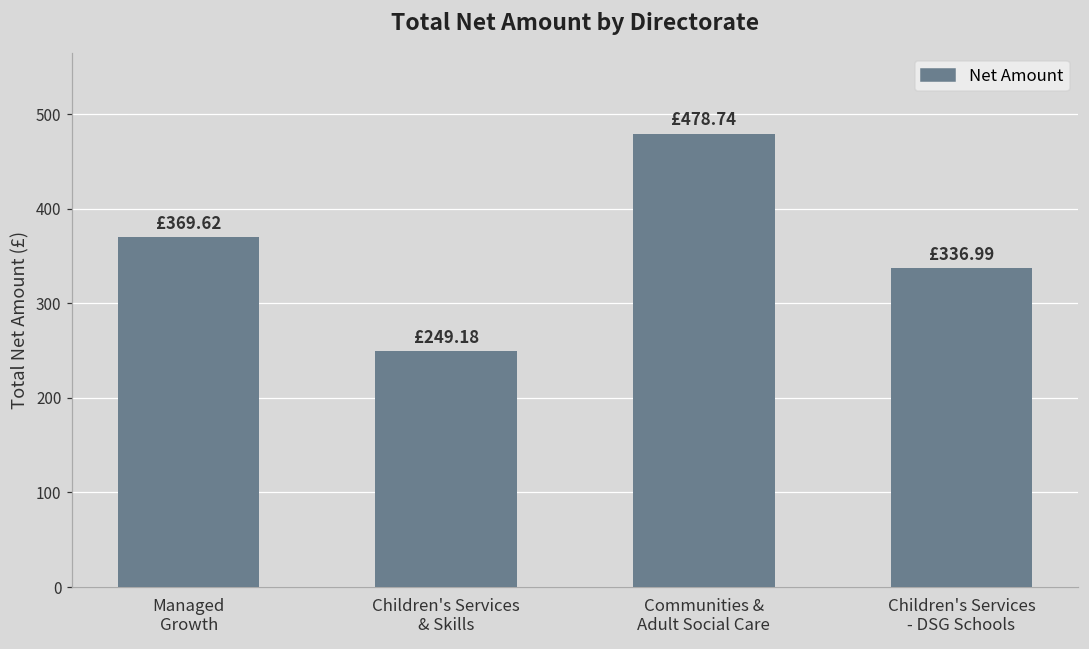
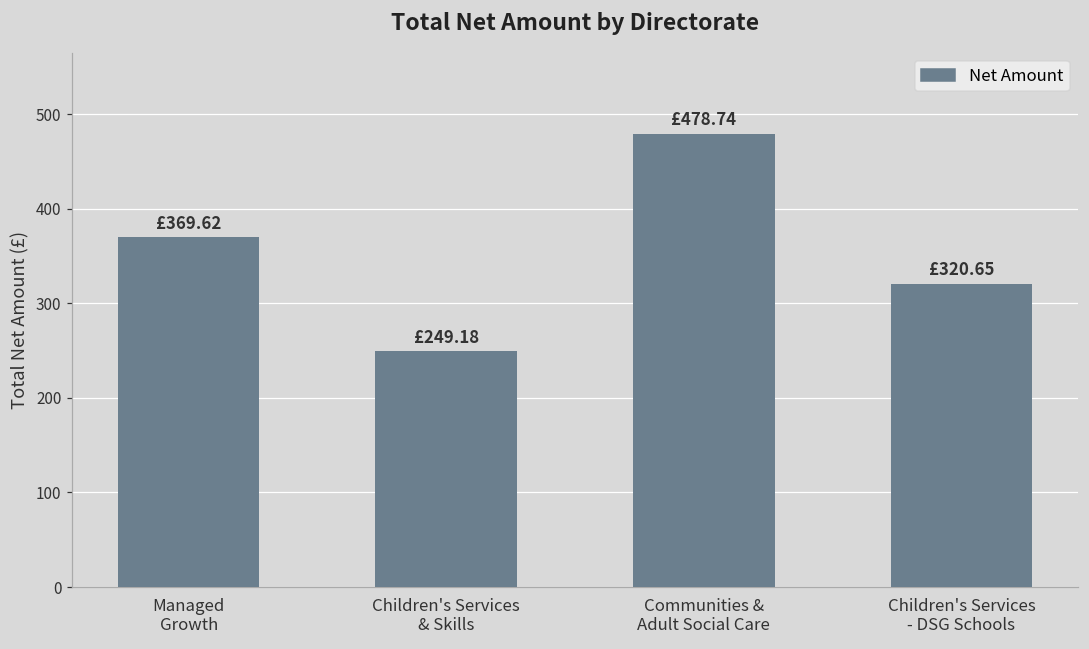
  {
    "Managed Growth": "£369.62",
    "Children's Services & Skills": "£249.18",
    "Communities & Adult Social Care": "£478.74",
-   "Children's Services - DSG Schools": "£336.99"
+   "Children's Services - DSG Schools": "£320.65"
  }
